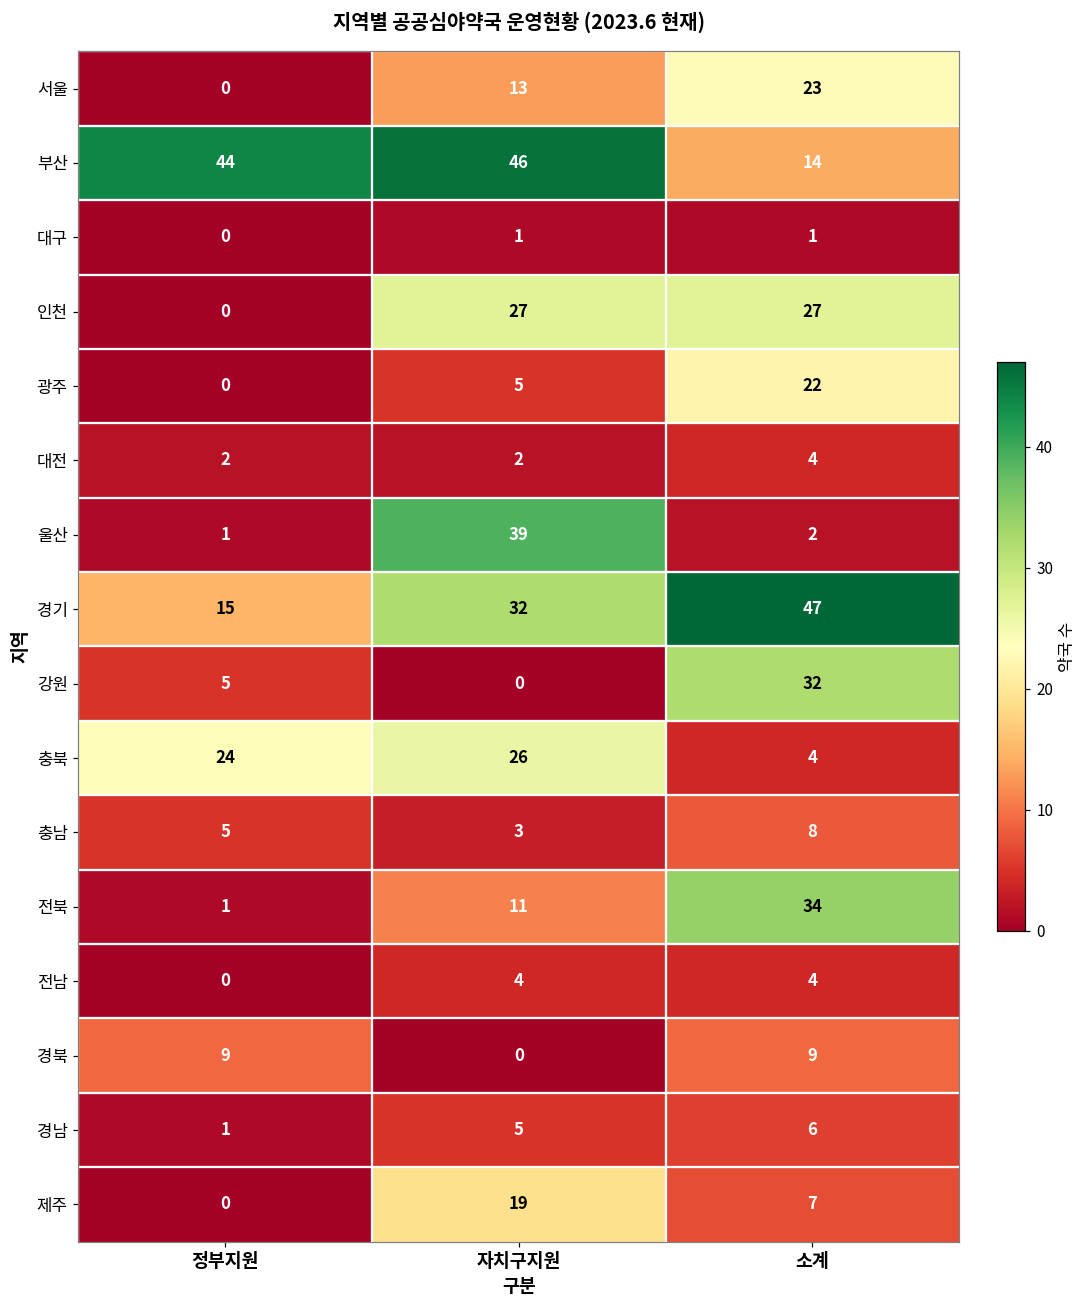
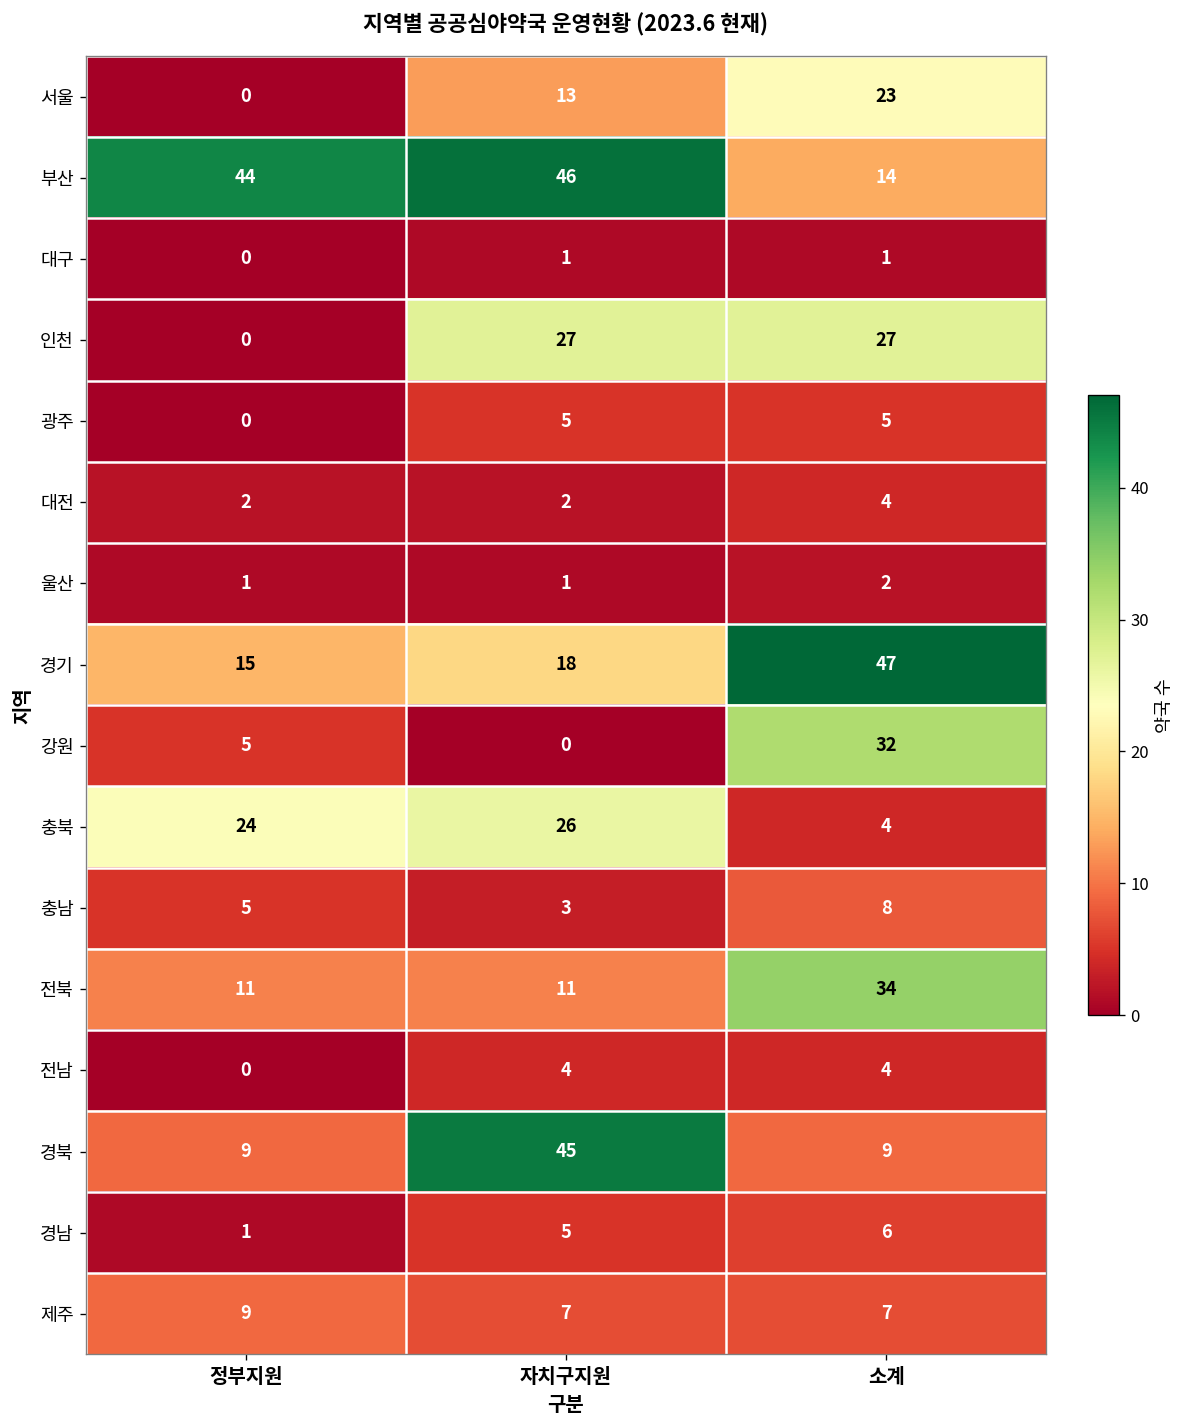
  {
    "서울": {
      "정부지원": 0,
      "자치구지원": 13,
      "소계": 23
    },
    "부산": {
      "정부지원": 44,
      "자치구지원": 46,
      "소계": 14
    },
    "대구": {
      "정부지원": 0,
      "자치구지원": 1,
      "소계": 1
    },
    "인천": {
      "정부지원": 0,
      "자치구지원": 27,
      "소계": 27
    },
    "광주": {
      "정부지원": 0,
      "자치구지원": 5,
-     "소계": 22
+     "소계": 5
    },
    "대전": {
      "정부지원": 2,
      "자치구지원": 2,
      "소계": 4
    },
    "울산": {
      "정부지원": 1,
-     "자치구지원": 39,
+     "자치구지원": 1,
      "소계": 2
    },
    "경기": {
      "정부지원": 15,
-     "자치구지원": 32,
+     "자치구지원": 18,
      "소계": 47
    },
    "강원": {
      "정부지원": 5,
      "자치구지원": 0,
      "소계": 32
    },
    "충북": {
      "정부지원": 24,
      "자치구지원": 26,
      "소계": 4
    },
    "충남": {
      "정부지원": 5,
      "자치구지원": 3,
      "소계": 8
    },
    "전북": {
-     "정부지원": 1,
+     "정부지원": 11,
      "자치구지원": 11,
      "소계": 34
    },
    "전남": {
      "정부지원": 0,
      "자치구지원": 4,
      "소계": 4
    },
    "경북": {
      "정부지원": 9,
-     "자치구지원": 0,
+     "자치구지원": 45,
      "소계": 9
    },
    "경남": {
      "정부지원": 1,
      "자치구지원": 5,
      "소계": 6
    },
    "제주": {
-     "정부지원": 0,
-     "자치구지원": 19,
+     "정부지원": 9,
+     "자치구지원": 7,
      "소계": 7
    }
  }
